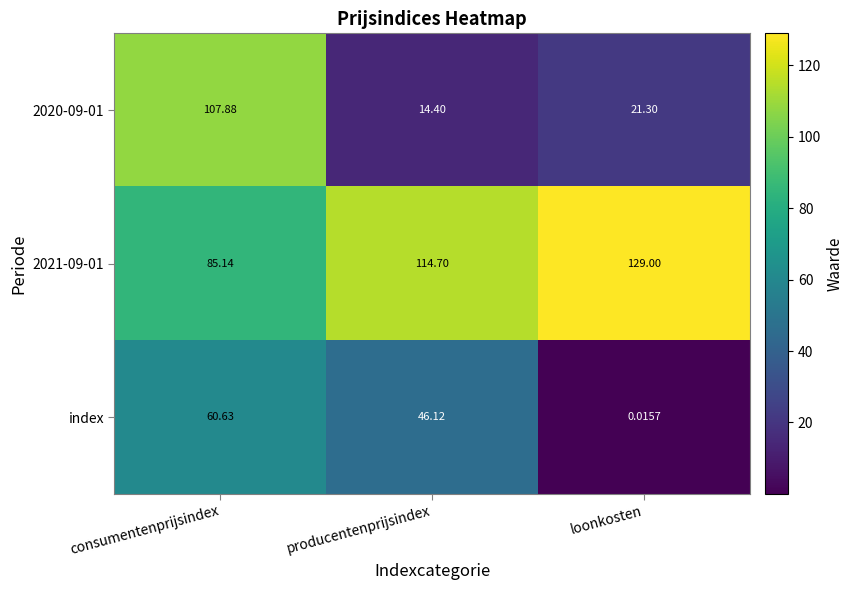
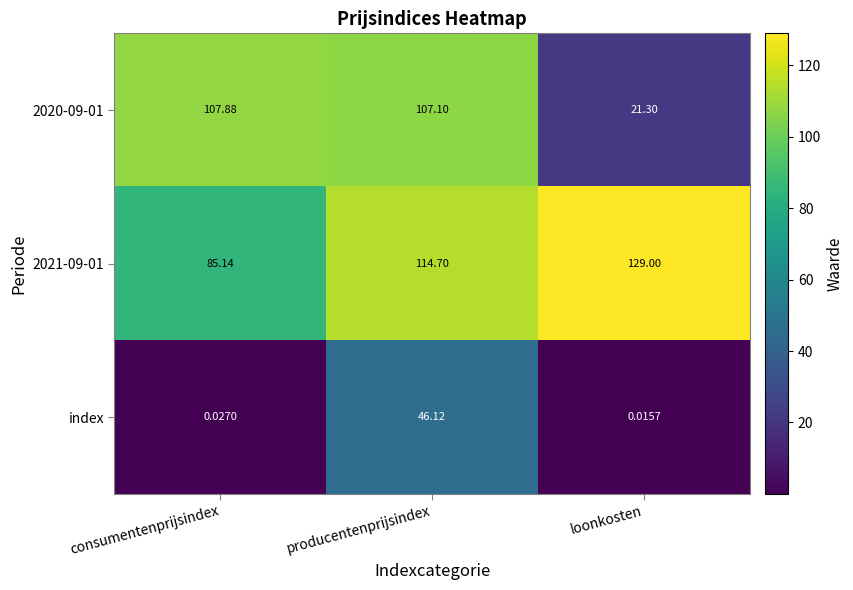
  {
    "2020-09-01": {
      "consumentenprijsindex": 107.88,
-     "producentenprijsindex": 14.40,
+     "producentenprijsindex": 107.10,
      "loonkosten": 21.30
    },
    "2021-09-01": {
      "consumentenprijsindex": 85.14,
      "producentenprijsindex": 114.70,
      "loonkosten": 129.00
    },
    "index": {
-     "consumentenprijsindex": 60.63,
+     "consumentenprijsindex": 0.0270,
      "producentenprijsindex": 46.12,
      "loonkosten": 0.0157
    }
  }
